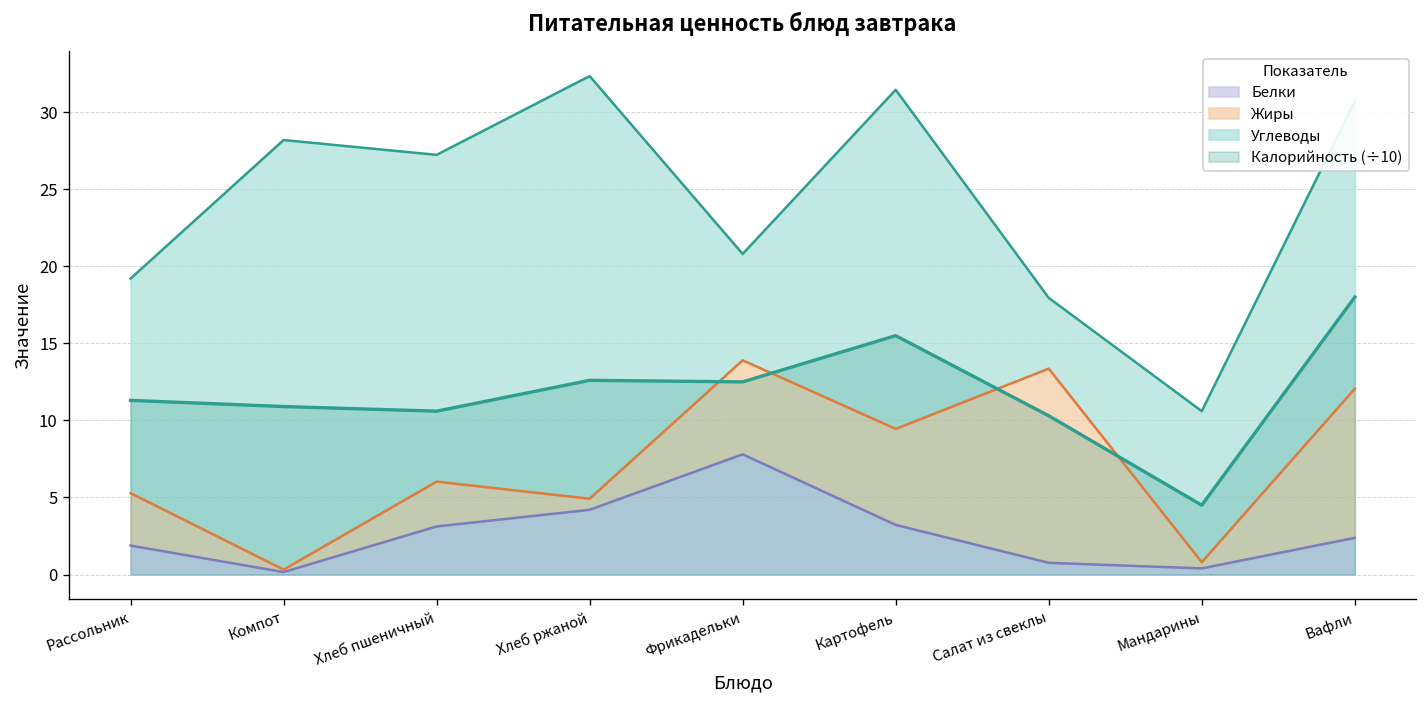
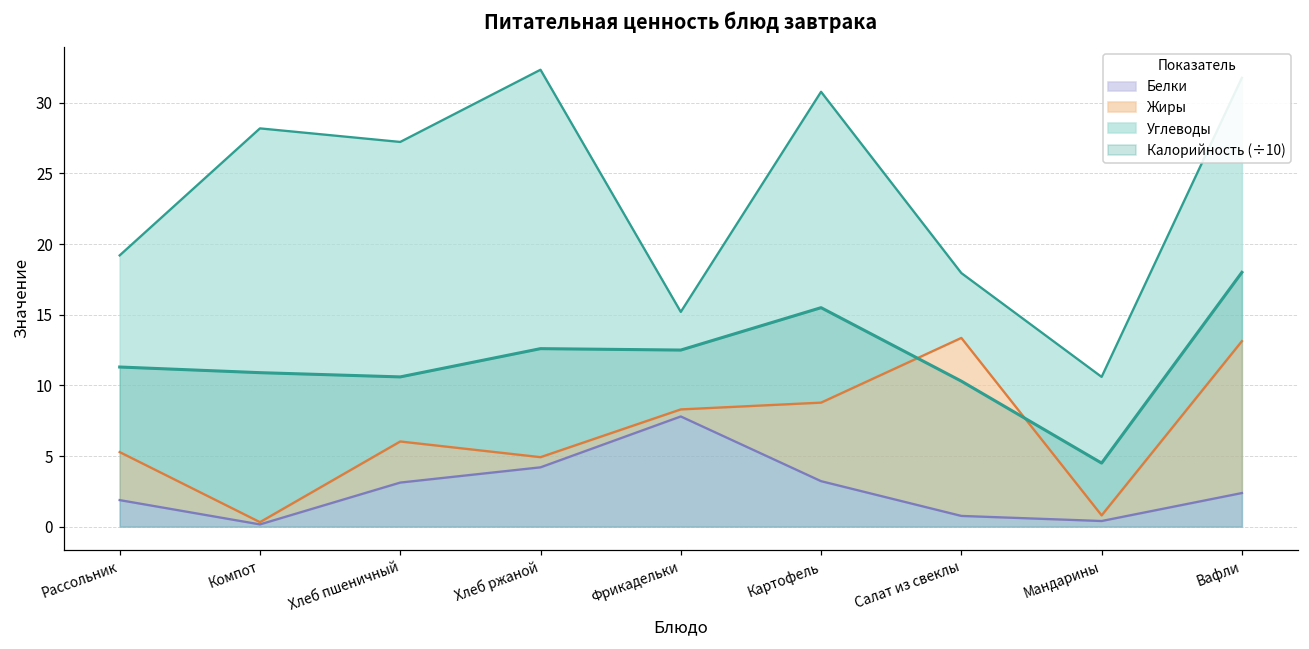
  {
    "Жиры": {
      "Рассольник": 3.4,
      "Хлеб пшеничный": 2.9,
      "Хлеб ржаной": 0.7,
-     "Фрикадельки": 6.1,
-     "Картофель": 6.2,
+     "Фрикадельки": 0.5,
+     "Картофель": 5.6,
      "Салат из свеклы": 12.6,
      "Мандарины": 0.4,
-     "Вафли": 9.7
+     "Вафли": 10.8
    }
  }
